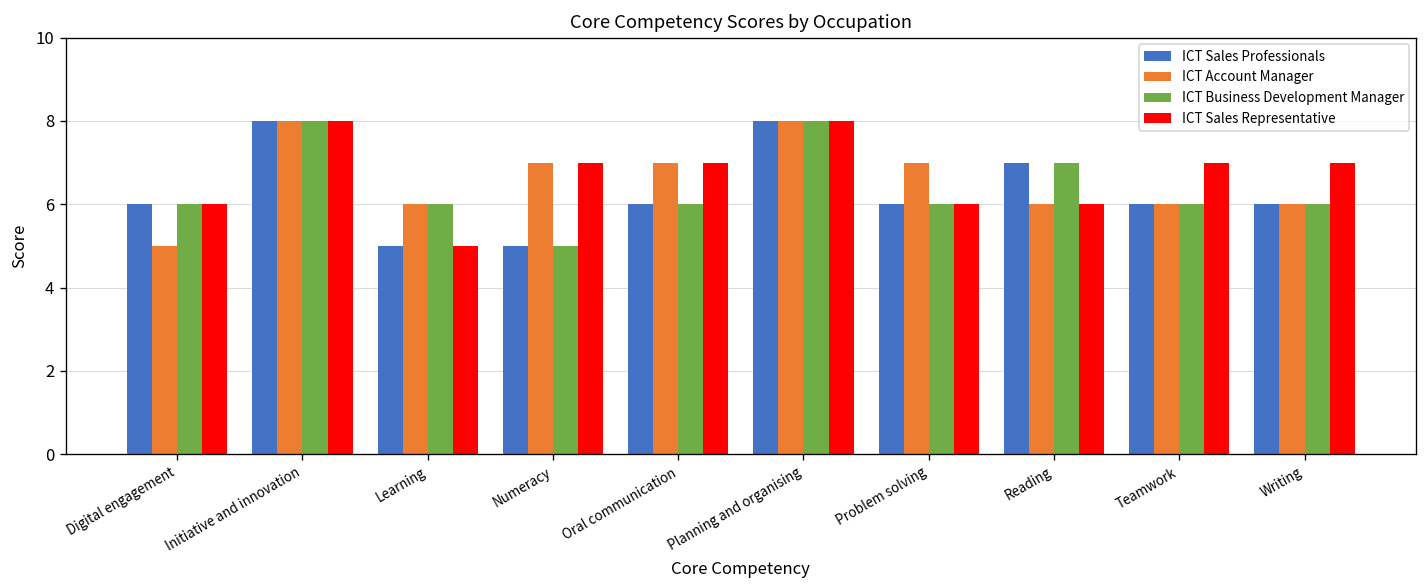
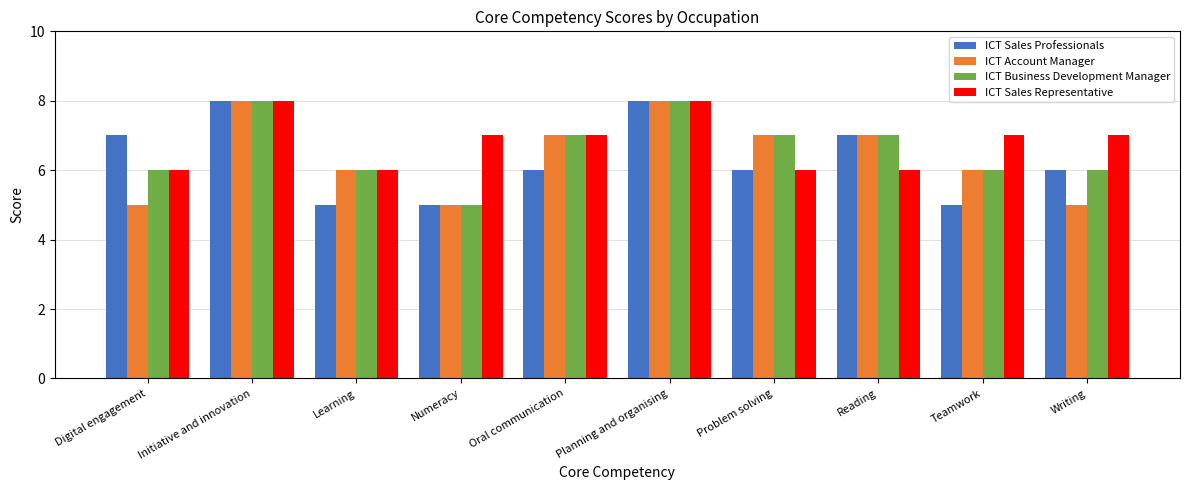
  {
    "ICT Sales Professionals": {
-     "Digital engagement": 6,
+     "Digital engagement": 7,
      "Initiative and innovation": 8,
      "Learning": 5,
      "Numeracy": 5,
      "Oral communication": 6,
      "Planning and organising": 8,
      "Problem solving": 6,
      "Reading": 7,
-     "Teamwork": 6,
+     "Teamwork": 5,
      "Writing": 6
    },
    "ICT Account Manager": {
      "Digital engagement": 5,
      "Initiative and innovation": 8,
      "Learning": 6,
-     "Numeracy": 7,
+     "Numeracy": 5,
      "Oral communication": 7,
      "Planning and organising": 8,
      "Problem solving": 7,
-     "Reading": 6,
+     "Reading": 7,
      "Teamwork": 6,
-     "Writing": 6
+     "Writing": 5
    },
    "ICT Business Development Manager": {
      "Digital engagement": 6,
      "Initiative and innovation": 8,
      "Learning": 6,
      "Numeracy": 5,
-     "Oral communication": 6,
+     "Oral communication": 7,
      "Planning and organising": 8,
-     "Problem solving": 6,
+     "Problem solving": 7,
      "Reading": 7,
      "Teamwork": 6,
      "Writing": 6
    },
    "ICT Sales Representative": {
      "Digital engagement": 6,
      "Initiative and innovation": 8,
-     "Learning": 5,
+     "Learning": 6,
      "Numeracy": 7,
      "Oral communication": 7,
      "Planning and organising": 8,
      "Problem solving": 6,
      "Reading": 6,
      "Teamwork": 7,
      "Writing": 7
    }
  }
